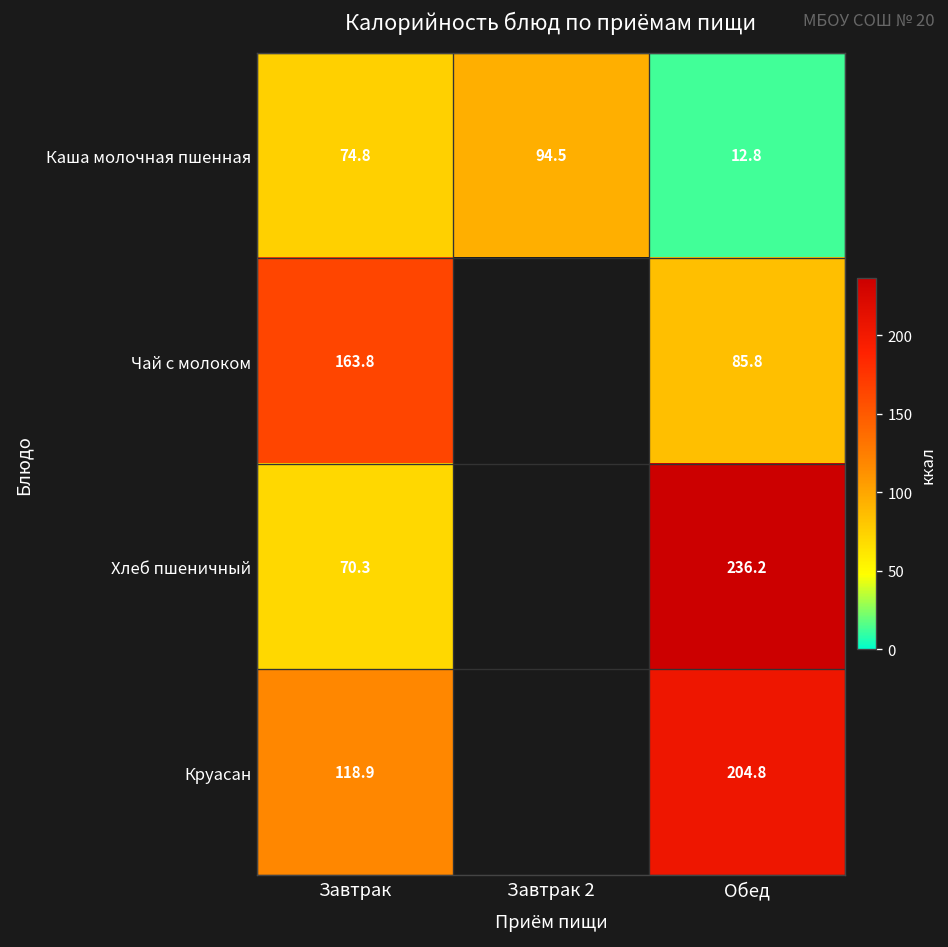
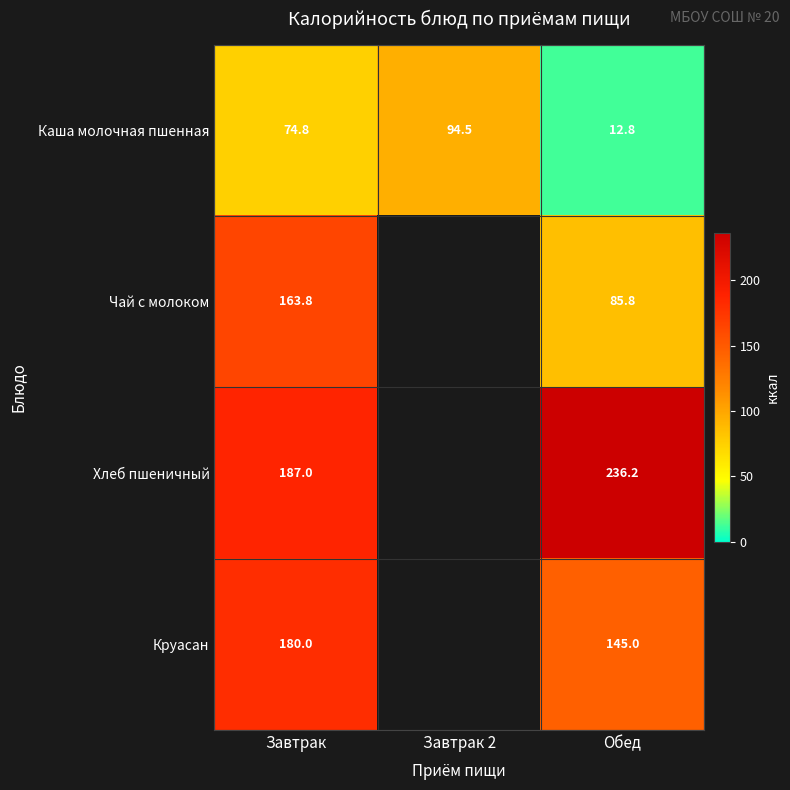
  {
    "Каша молочная пшенная": {
      "Завтрак": 74.8,
      "Завтрак 2": 94.5,
      "Обед": 12.8
    },
    "Чай с молоком": {
      "Завтрак": 163.8,
      "Обед": 85.8
    },
    "Хлеб пшеничный": {
-     "Завтрак": 70.3,
+     "Завтрак": 187.0,
      "Обед": 236.2
    },
    "Круасан": {
-     "Завтрак": 118.9,
-     "Обед": 204.8
+     "Завтрак": 180.0,
+     "Обед": 145.0
    }
  }
